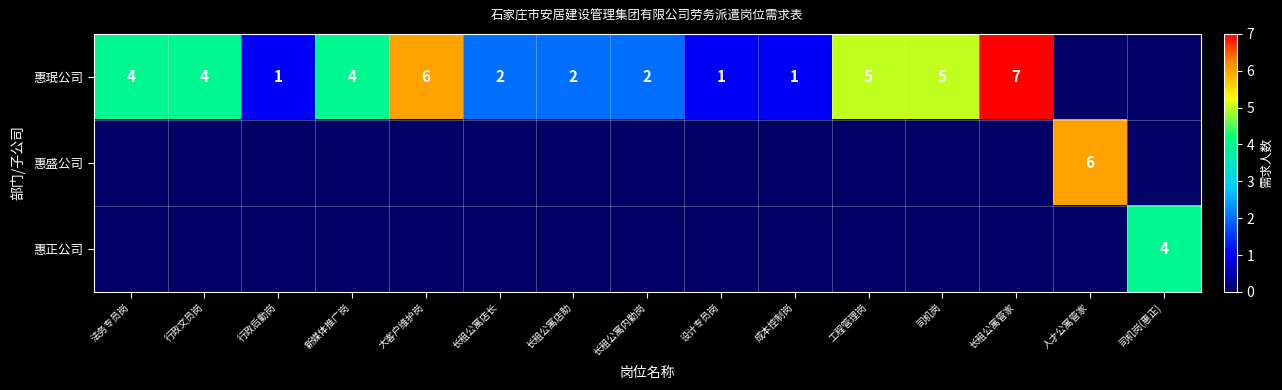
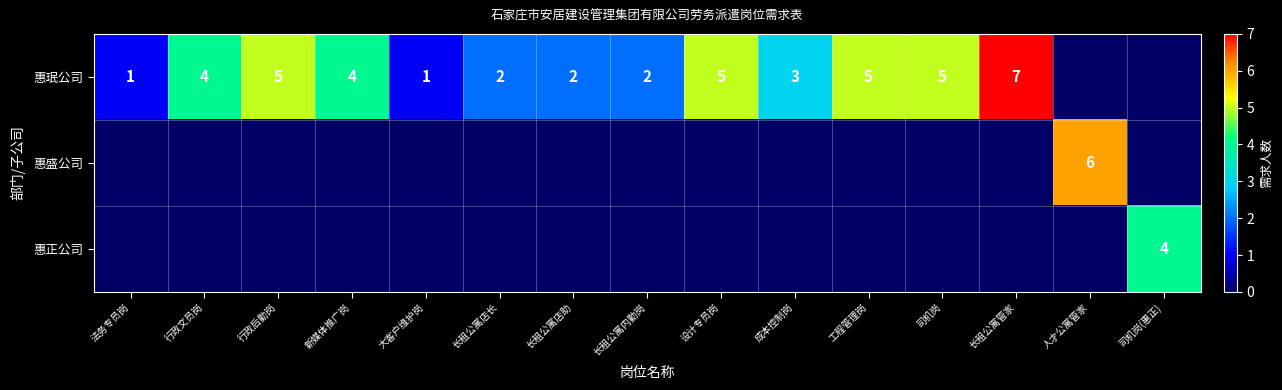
  {
    "惠珉公司": {
-     "法务专员岗": 4,
+     "法务专员岗": 1,
      "行政文员岗": 4,
-     "行政后勤岗": 1,
+     "行政后勤岗": 5,
      "新媒体推广岗": 4,
-     "大客户维护岗": 6,
+     "大客户维护岗": 1,
      "长租公寓店长": 2,
      "长租公寓店助": 2,
      "长租公寓内勤岗": 2,
-     "设计专员岗": 1,
-     "成本控制岗": 1,
+     "设计专员岗": 5,
+     "成本控制岗": 3,
      "工程管理岗": 5,
      "司机岗": 5,
      "长租公寓管家": 7
    },
    "惠盛公司": {
      "人才公寓管家": 6
    },
    "惠正公司": {
      "司机岗(惠正)": 4
    }
  }
